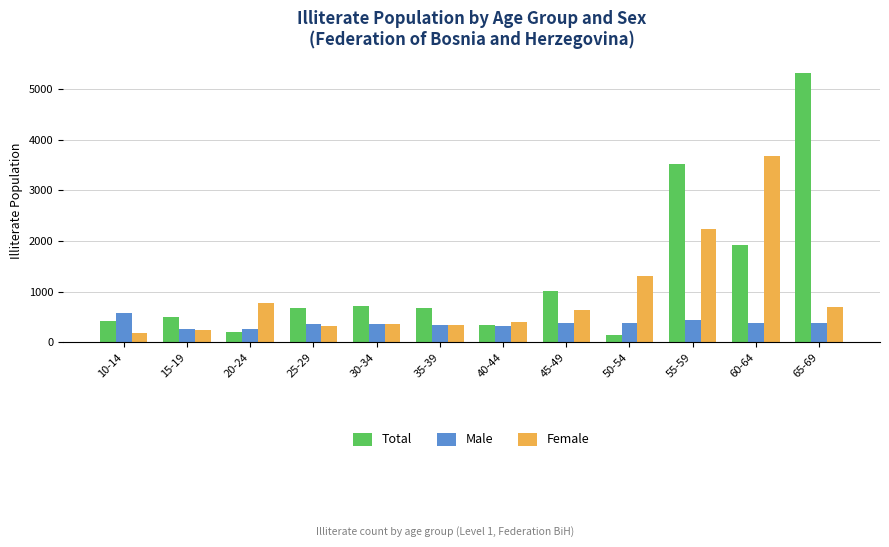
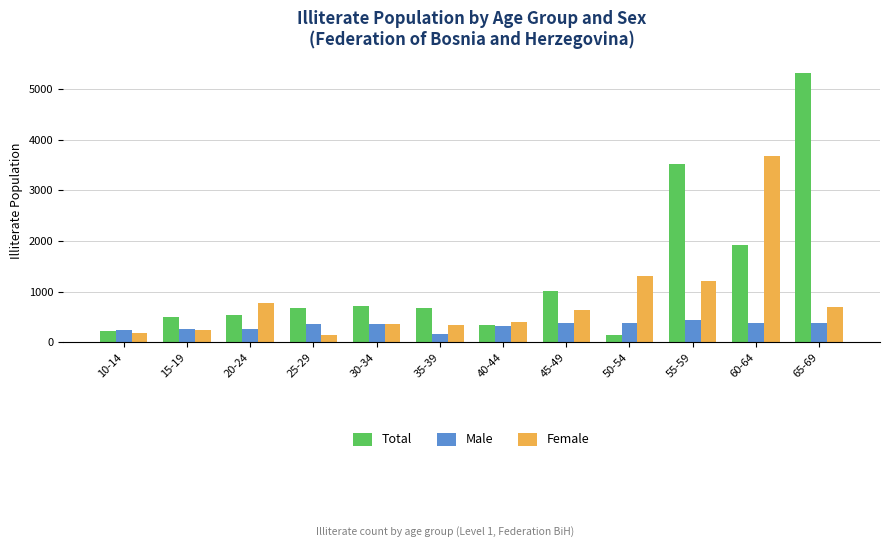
  {
    "Total": {
-     "10-14": 400,
+     "10-14": 200,
      "15-19": 500,
-     "20-24": 200,
+     "20-24": 500,
      "25-29": 700,
      "30-34": 700,
      "35-39": 700,
      "40-44": 300,
      "45-49": 1000,
      "50-54": 100,
      "55-59": 3500,
      "60-64": 1900,
      "65-69": 5300
    },
    "Male": {
-     "10-14": 600,
+     "10-14": 200,
      "15-19": 300,
      "20-24": 300,
      "25-29": 400,
      "30-34": 400,
-     "35-39": 300,
+     "35-39": 200,
      "40-44": 300,
      "45-49": 400,
      "50-54": 400,
      "55-59": 400,
      "60-64": 400,
      "65-69": 400
    },
    "Female": {
      "10-14": 200,
      "15-19": 200,
      "20-24": 800,
-     "25-29": 300,
+     "25-29": 100,
      "30-34": 400,
      "35-39": 300,
      "40-44": 400,
      "45-49": 600,
      "50-54": 1300,
-     "55-59": 2200,
+     "55-59": 1200,
      "60-64": 3700,
      "65-69": 700
    }
  }
